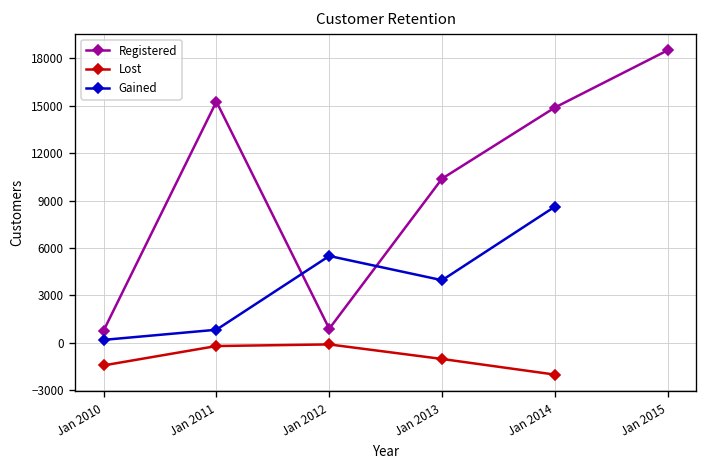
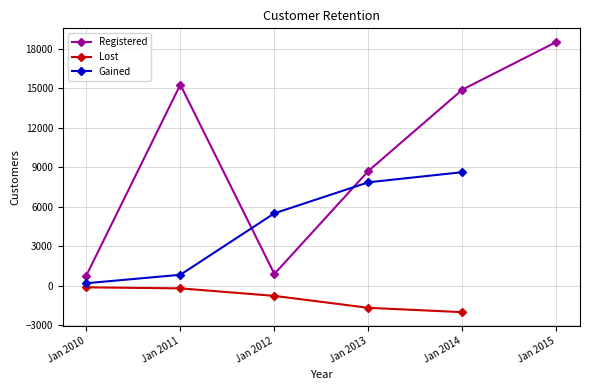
  {
    "Registered": {
      "Jan 2010": 800,
      "Jan 2011": 15300,
      "Jan 2012": 900,
-     "Jan 2013": 10400,
+     "Jan 2013": 8700,
      "Jan 2014": 14900,
      "Jan 2015": 18500
    },
    "Lost": {
-     "Jan 2010": -1400,
+     "Jan 2010": -100,
      "Jan 2011": -200,
-     "Jan 2012": -100,
-     "Jan 2013": -1000,
+     "Jan 2012": -800,
+     "Jan 2013": -1700,
      "Jan 2014": -2000
    },
    "Gained": {
      "Jan 2010": 200,
      "Jan 2011": 800,
      "Jan 2012": 5500,
-     "Jan 2013": 4000,
+     "Jan 2013": 7900,
      "Jan 2014": 8600
    }
  }
